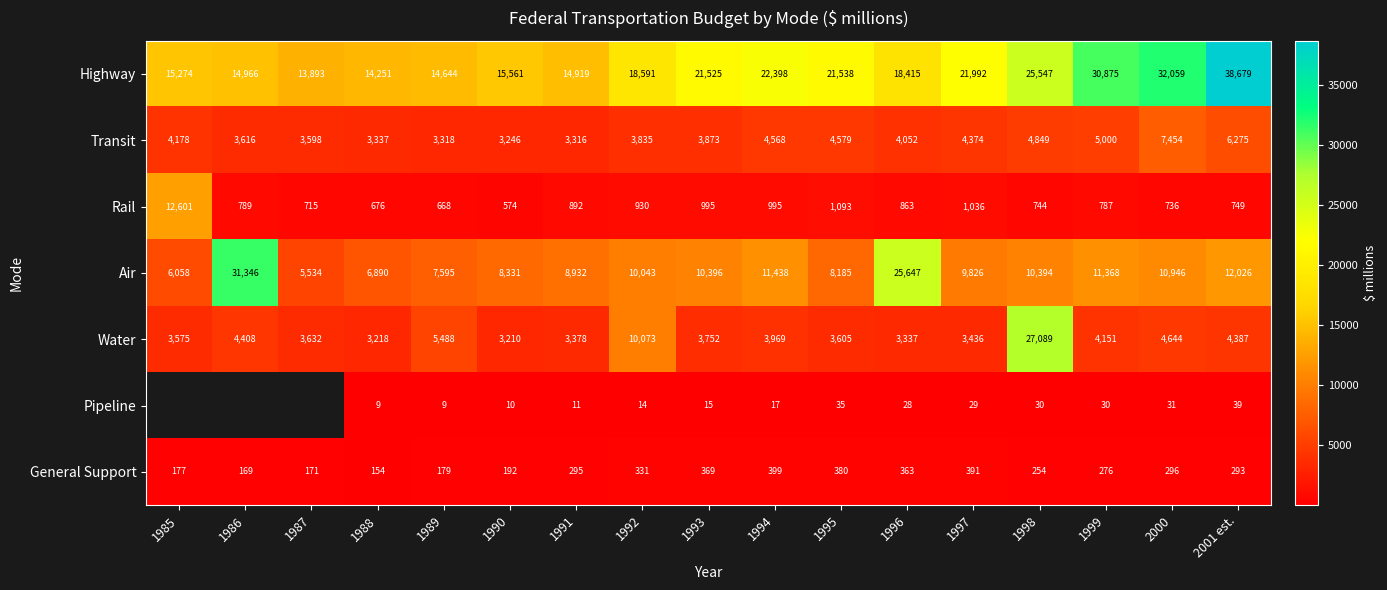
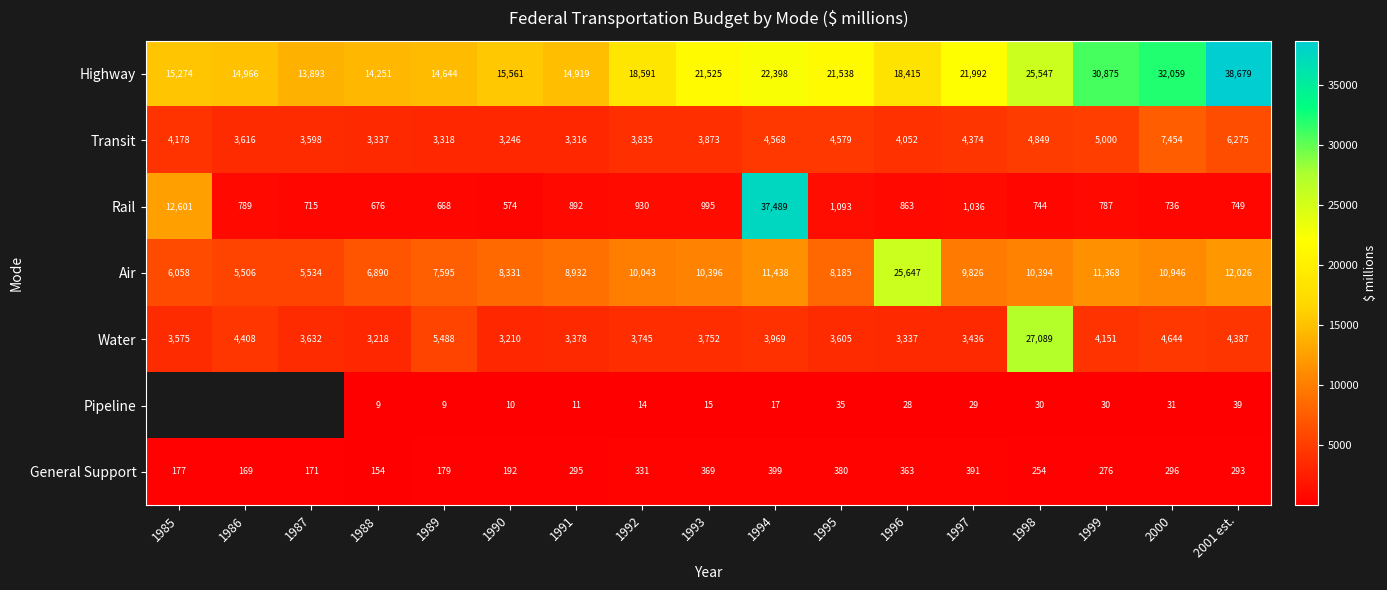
  {
    "Highway": {
      "1985": "15,274",
      "1986": "14,966",
      "1987": "13,893",
      "1988": "14,251",
      "1989": "14,644",
      "1990": "15,561",
      "1991": "14,919",
      "1992": "18,591",
      "1993": "21,525",
      "1994": "22,398",
      "1995": "21,538",
      "1996": "18,415",
      "1997": "21,992",
      "1998": "25,547",
      "1999": "30,875",
      "2000": "32,059",
      "2001 est.": "38,679"
    },
    "Transit": {
      "1985": "4,178",
      "1986": "3,616",
      "1987": "3,598",
      "1988": "3,337",
      "1989": "3,318",
      "1990": "3,246",
      "1991": "3,316",
      "1992": "3,835",
      "1993": "3,873",
      "1994": "4,568",
      "1995": "4,579",
      "1996": "4,052",
      "1997": "4,374",
      "1998": "4,849",
      "1999": "5,000",
      "2000": "7,454",
      "2001 est.": "6,275"
    },
    "Rail": {
      "1985": "12,601",
      "1986": "789",
      "1987": "715",
      "1988": "676",
      "1989": "668",
      "1990": "574",
      "1991": "892",
      "1992": "930",
      "1993": "995",
-     "1994": "995",
+     "1994": "37,489",
      "1995": "1,093",
      "1996": "863",
      "1997": "1,036",
      "1998": "744",
      "1999": "787",
      "2000": "736",
      "2001 est.": "749"
    },
    "Air": {
      "1985": "6,058",
-     "1986": "31,346",
+     "1986": "5,506",
      "1987": "5,534",
      "1988": "6,890",
      "1989": "7,595",
      "1990": "8,331",
      "1991": "8,932",
      "1992": "10,043",
      "1993": "10,396",
      "1994": "11,438",
      "1995": "8,185",
      "1996": "25,647",
      "1997": "9,826",
      "1998": "10,394",
      "1999": "11,368",
      "2000": "10,946",
      "2001 est.": "12,026"
    },
    "Water": {
      "1985": "3,575",
      "1986": "4,408",
      "1987": "3,632",
      "1988": "3,218",
      "1989": "5,488",
      "1990": "3,210",
      "1991": "3,378",
-     "1992": "10,073",
+     "1992": "3,745",
      "1993": "3,752",
      "1994": "3,969",
      "1995": "3,605",
      "1996": "3,337",
      "1997": "3,436",
      "1998": "27,089",
      "1999": "4,151",
      "2000": "4,644",
      "2001 est.": "4,387"
    },
    "Pipeline": {
      "1988": "9",
      "1989": "9",
      "1990": "10",
      "1991": "11",
      "1992": "14",
      "1993": "15",
      "1994": "17",
      "1995": "35",
      "1996": "28",
      "1997": "29",
      "1998": "30",
      "1999": "30",
      "2000": "31",
      "2001 est.": "39"
    },
    "General Support": {
      "1985": "177",
      "1986": "169",
      "1987": "171",
      "1988": "154",
      "1989": "179",
      "1990": "192",
      "1991": "295",
      "1992": "331",
      "1993": "369",
      "1994": "399",
      "1995": "380",
      "1996": "363",
      "1997": "391",
      "1998": "254",
      "1999": "276",
      "2000": "296",
      "2001 est.": "293"
    }
  }
